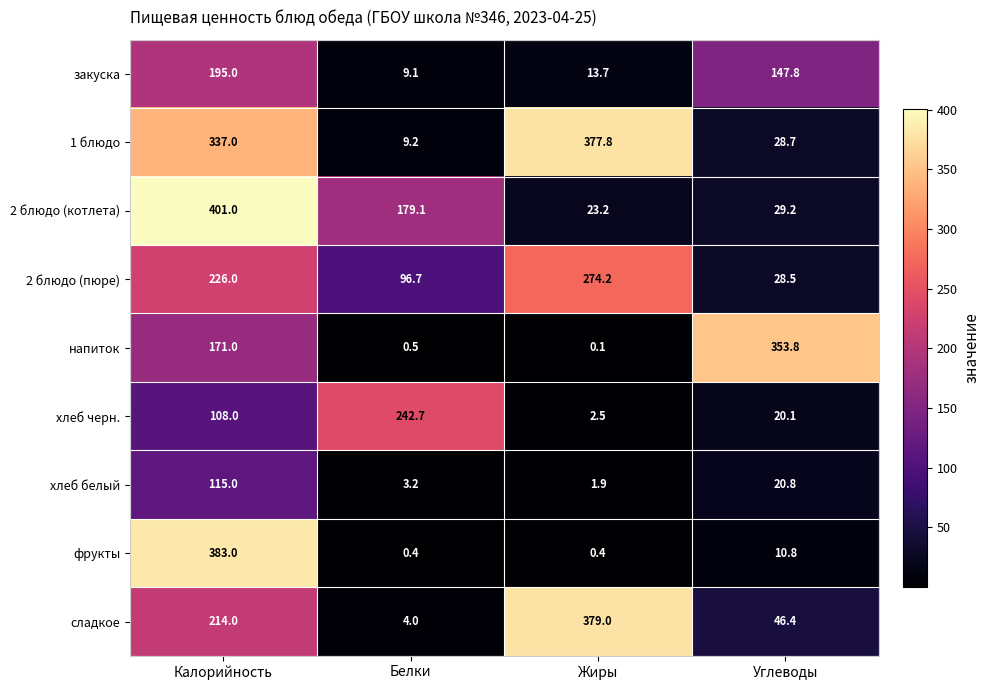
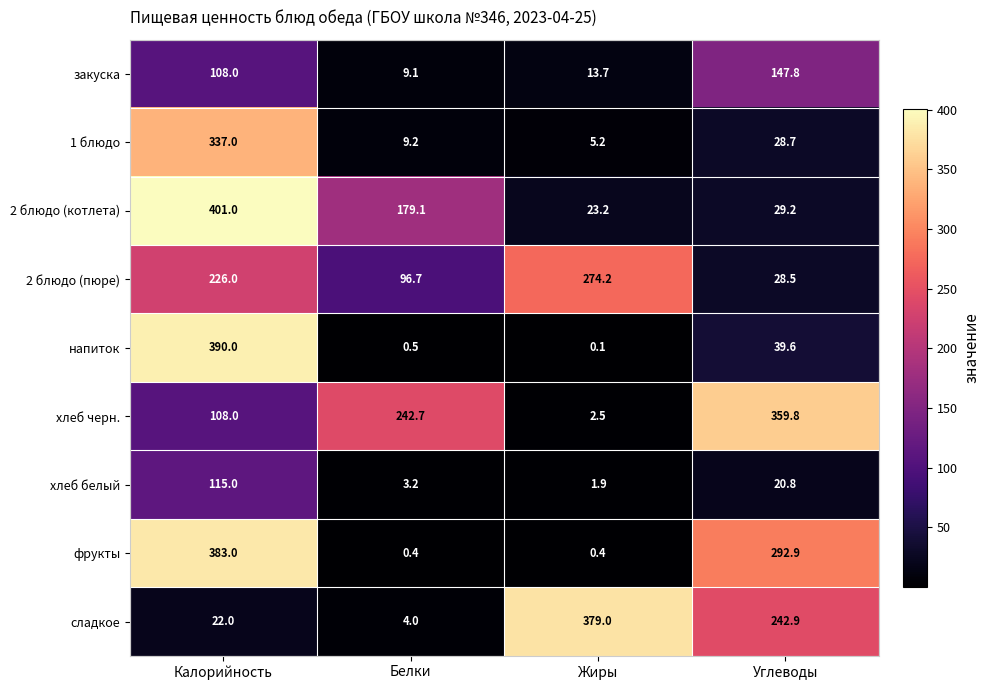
  {
    "закуска": {
-     "Калорийность": 195.0,
+     "Калорийность": 108.0,
      "Белки": 9.1,
      "Жиры": 13.7,
      "Углеводы": 147.8
    },
    "1 блюдо": {
      "Калорийность": 337.0,
      "Белки": 9.2,
-     "Жиры": 377.8,
+     "Жиры": 5.2,
      "Углеводы": 28.7
    },
    "2 блюдо (котлета)": {
      "Калорийность": 401.0,
      "Белки": 179.1,
      "Жиры": 23.2,
      "Углеводы": 29.2
    },
    "2 блюдо (пюре)": {
      "Калорийность": 226.0,
      "Белки": 96.7,
      "Жиры": 274.2,
      "Углеводы": 28.5
    },
    "напиток": {
-     "Калорийность": 171.0,
+     "Калорийность": 390.0,
      "Белки": 0.5,
      "Жиры": 0.1,
-     "Углеводы": 353.8
+     "Углеводы": 39.6
    },
    "хлеб черн.": {
      "Калорийность": 108.0,
      "Белки": 242.7,
      "Жиры": 2.5,
-     "Углеводы": 20.1
+     "Углеводы": 359.8
    },
    "хлеб белый": {
      "Калорийность": 115.0,
      "Белки": 3.2,
      "Жиры": 1.9,
      "Углеводы": 20.8
    },
    "фрукты": {
      "Калорийность": 383.0,
      "Белки": 0.4,
      "Жиры": 0.4,
-     "Углеводы": 10.8
+     "Углеводы": 292.9
    },
    "сладкое": {
-     "Калорийность": 214.0,
+     "Калорийность": 22.0,
      "Белки": 4.0,
      "Жиры": 379.0,
-     "Углеводы": 46.4
+     "Углеводы": 242.9
    }
  }
